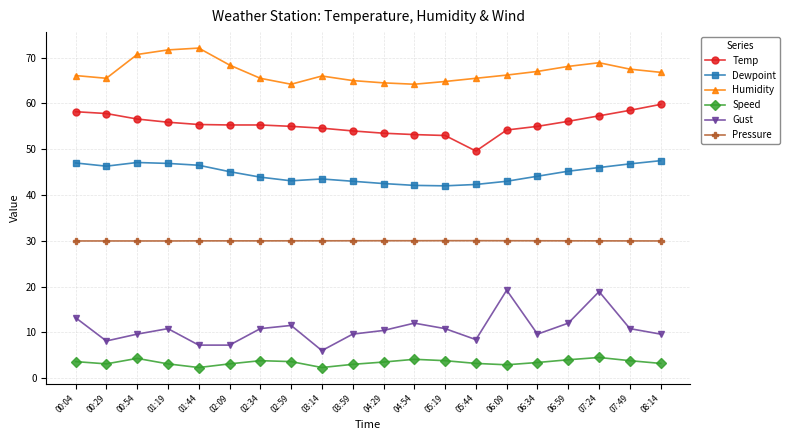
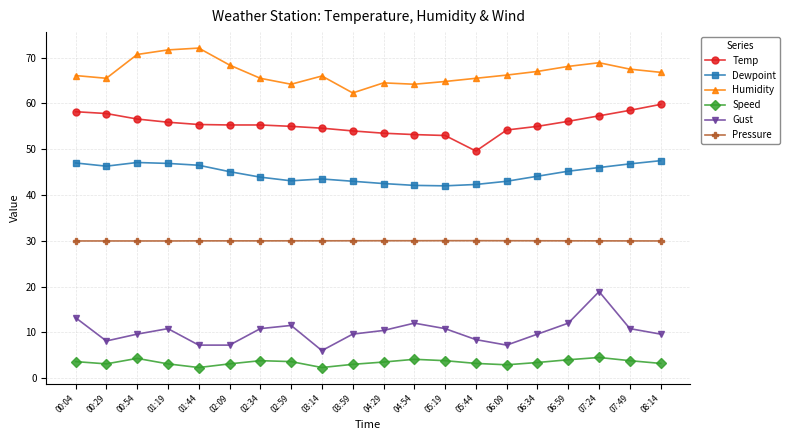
  {
    "Temp": {
      "00:04": 58,
      "00:29": 58,
      "00:54": 57,
      "01:19": 56,
      "01:44": 55,
      "02:09": 55,
      "02:34": 55,
      "02:59": 55,
      "03:14": 55,
      "03:59": 54,
      "04:29": 54,
      "04:54": 53,
      "05:19": 53,
      "05:44": 50,
      "06:09": 54,
      "06:34": 55,
      "06:59": 56,
      "07:24": 57,
      "07:49": 59,
      "08:14": 60
    },
    "Dewpoint": {
      "00:04": 47,
      "00:29": 46,
      "00:54": 47,
      "01:19": 47,
      "01:44": 47,
      "02:09": 45,
      "02:34": 44,
      "02:59": 43,
      "03:14": 44,
      "03:59": 43,
      "04:29": 43,
      "04:54": 42,
      "05:19": 42,
      "05:44": 42,
      "06:09": 43,
      "06:34": 44,
      "06:59": 45,
      "07:24": 46,
      "07:49": 47,
      "08:14": 48
    },
    "Humidity": {
      "00:04": 66,
      "00:29": 66,
      "00:54": 71,
      "01:19": 72,
      "01:44": 72,
      "02:09": 68,
      "02:34": 66,
      "02:59": 64,
      "03:14": 66,
-     "03:59": 65,
+     "03:59": 62,
      "04:29": 65,
      "04:54": 64,
      "05:19": 65,
      "05:44": 66,
      "06:09": 66,
      "06:34": 67,
      "06:59": 68,
      "07:24": 69,
      "07:49": 68,
      "08:14": 67
    },
    "Speed": {
      "00:04": 4,
      "00:29": 3,
      "00:54": 4,
      "01:19": 3,
      "01:44": 2,
      "02:09": 3,
      "02:34": 4,
      "02:59": 4,
      "03:14": 2,
      "03:59": 3,
      "04:29": 4,
      "04:54": 4,
      "05:19": 4,
      "05:44": 3,
      "06:09": 3,
      "06:34": 3,
      "06:59": 4,
      "07:24": 5,
      "07:49": 4,
      "08:14": 3
    },
    "Gust": {
      "00:04": 13,
      "00:29": 8,
      "00:54": 10,
      "01:19": 11,
      "01:44": 7,
      "02:09": 7,
      "02:34": 11,
      "02:59": 12,
      "03:14": 6,
      "03:59": 10,
      "04:29": 10,
      "04:54": 12,
      "05:19": 11,
      "05:44": 8,
-     "06:09": 19,
+     "06:09": 7,
      "06:34": 10,
      "06:59": 12,
      "07:24": 19,
      "07:49": 11,
      "08:14": 10
    },
    "Pressure": {
      "00:04": 30,
      "00:29": 30,
      "00:54": 30,
      "01:19": 30,
      "01:44": 30,
      "02:09": 30,
      "02:34": 30,
      "02:59": 30,
      "03:14": 30,
      "03:59": 30,
      "04:29": 30,
      "04:54": 30,
      "05:19": 30,
      "05:44": 30,
      "06:09": 30,
      "06:34": 30,
      "06:59": 30,
      "07:24": 30,
      "07:49": 30,
      "08:14": 30
    }
  }
